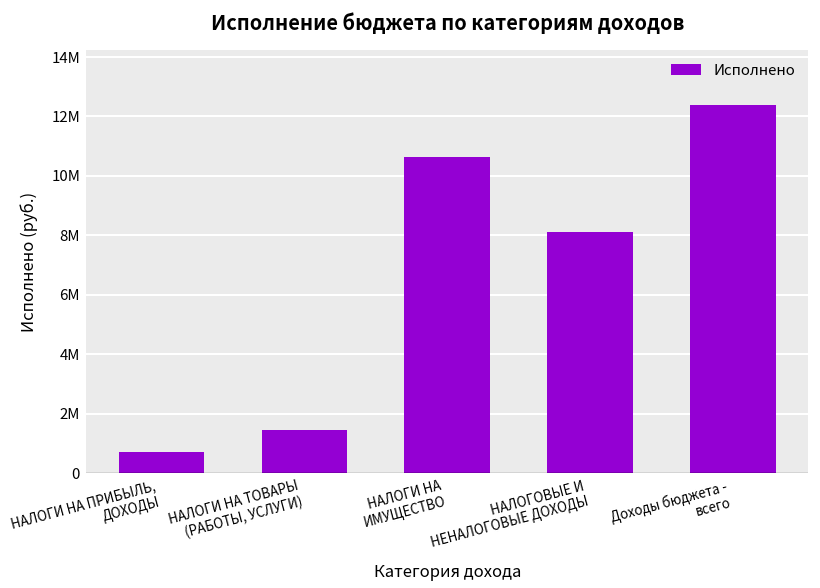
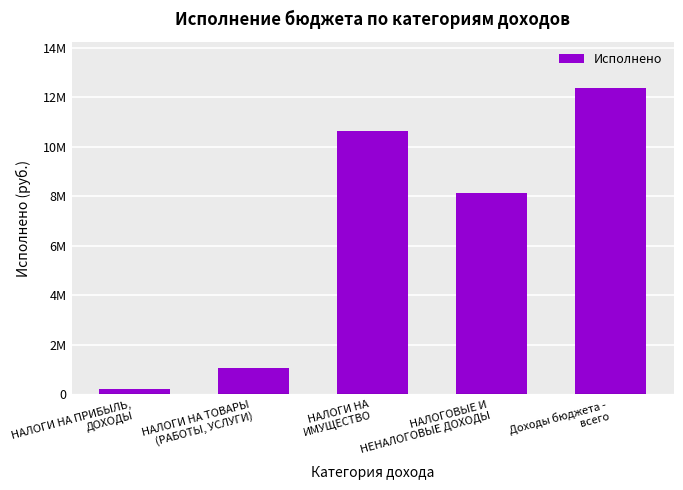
  {
-   "НАЛОГИ НА ПРИБЫЛЬ, ДОХОДЫ": 700000,
-   "НАЛОГИ НА ТОВАРЫ (РАБОТЫ, УСЛУГИ)": 1500000,
+   "НАЛОГИ НА ПРИБЫЛЬ, ДОХОДЫ": 200000,
+   "НАЛОГИ НА ТОВАРЫ (РАБОТЫ, УСЛУГИ)": 1100000,
    "НАЛОГИ НА ИМУЩЕСТВО": 10600000,
    "НАЛОГОВЫЕ И НЕНАЛОГОВЫЕ ДОХОДЫ": 8100000,
    "Доходы бюджета - всего": 12400000
  }
